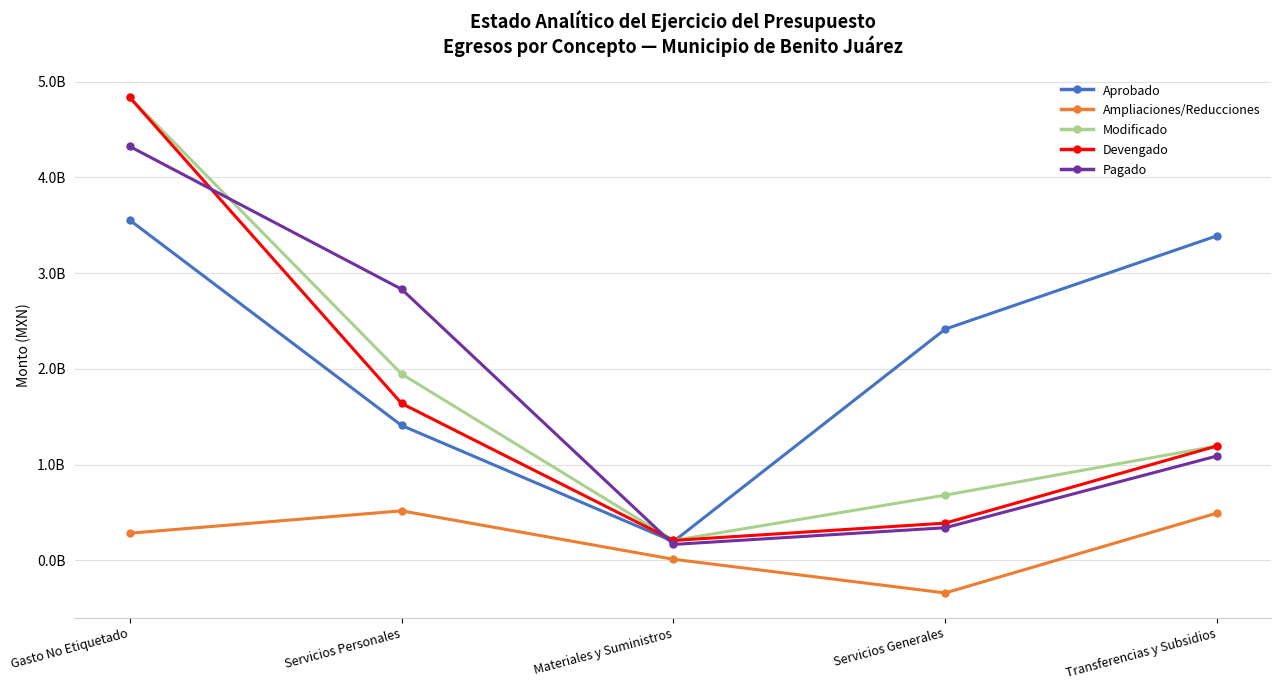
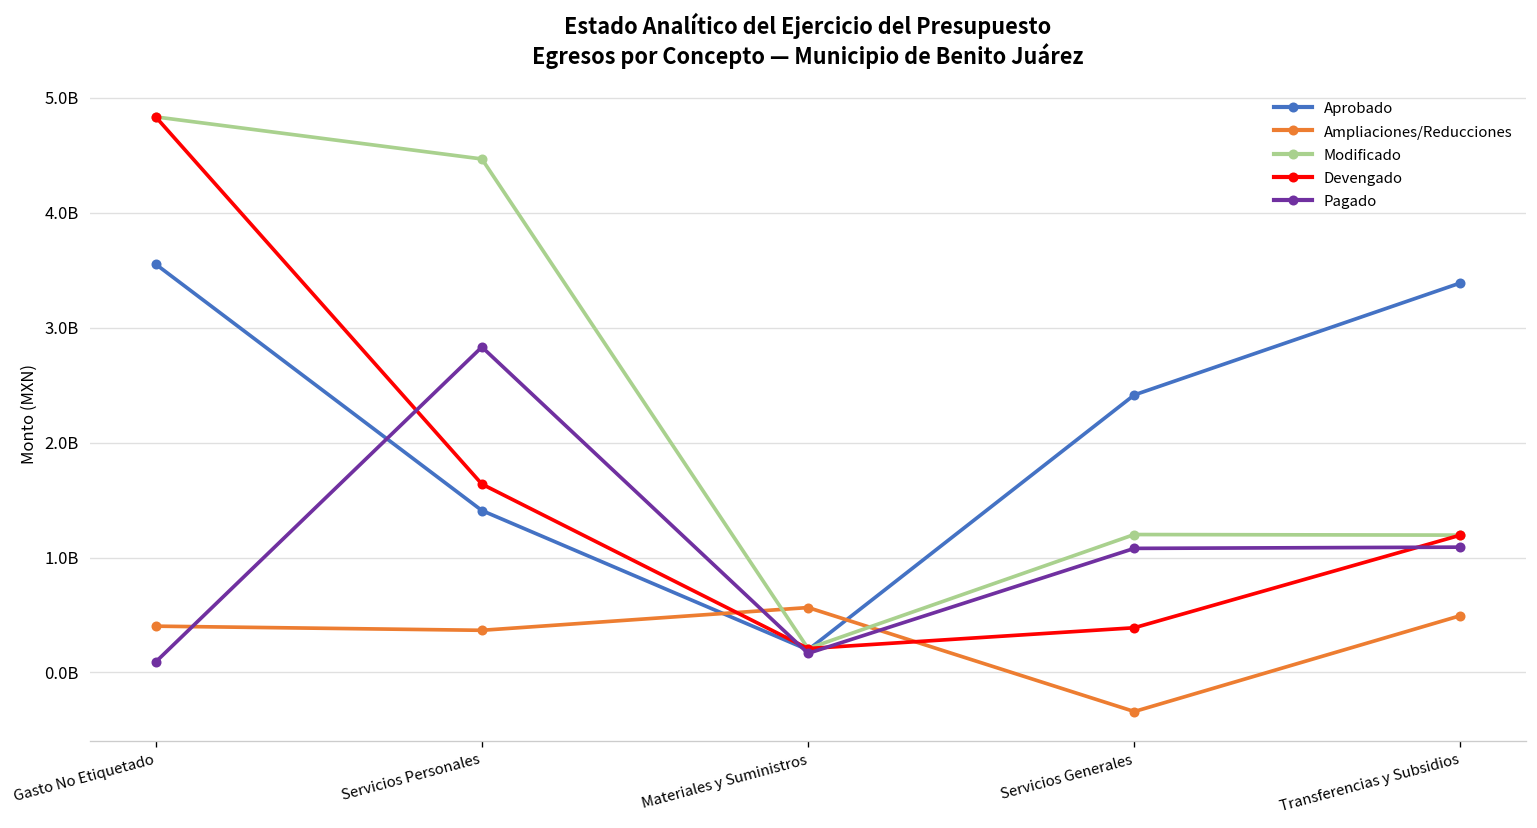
  {
    "Aprobado": {
      "Gasto No Etiquetado": 3600000000,
      "Servicios Personales": 1400000000,
      "Servicios Generales": 2400000000,
      "Transferencias y Subsidios": 3400000000
    },
    "Ampliaciones/Reducciones": {
-     "Gasto No Etiquetado": 300000000,
-     "Servicios Personales": 500000000,
-     "Materiales y Suministros": 0,
+     "Gasto No Etiquetado": 400000000,
+     "Servicios Personales": 400000000,
+     "Materiales y Suministros": 600000000,
      "Servicios Generales": -300000000,
      "Transferencias y Subsidios": 500000000
    },
    "Modificado": {
-     "Servicios Personales": 1900000000,
-     "Servicios Generales": 700000000
+     "Servicios Personales": 4500000000,
+     "Servicios Generales": 1200000000
    },
    "Devengado": {
      "Servicios Personales": 1600000000,
      "Servicios Generales": 400000000
    },
    "Pagado": {
-     "Gasto No Etiquetado": 4300000000,
+     "Gasto No Etiquetado": 100000000,
      "Servicios Personales": 2800000000,
      "Materiales y Suministros": 200000000,
-     "Servicios Generales": 300000000,
+     "Servicios Generales": 1100000000,
      "Transferencias y Subsidios": 1100000000
    }
  }
